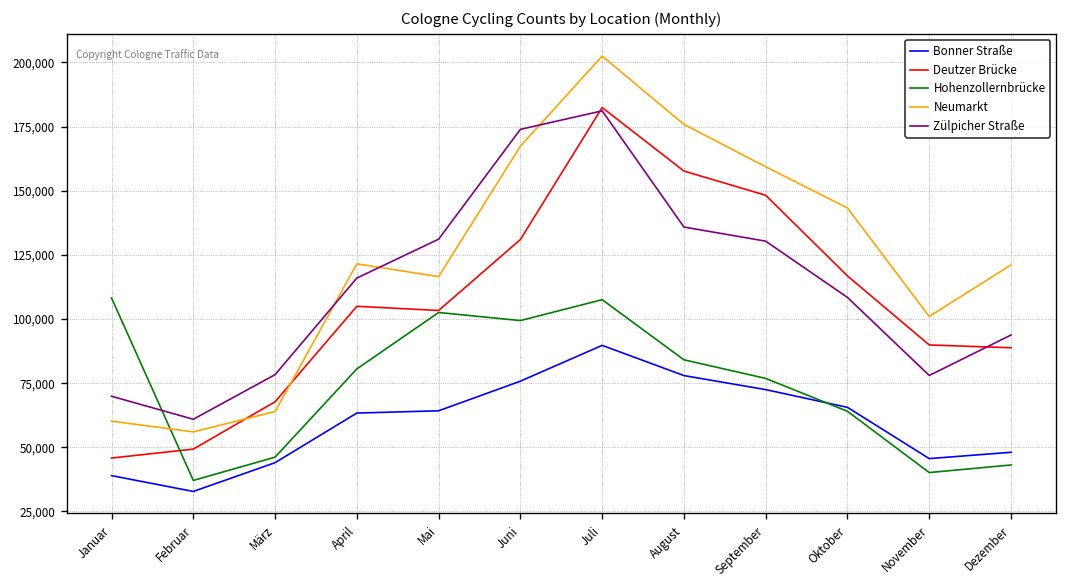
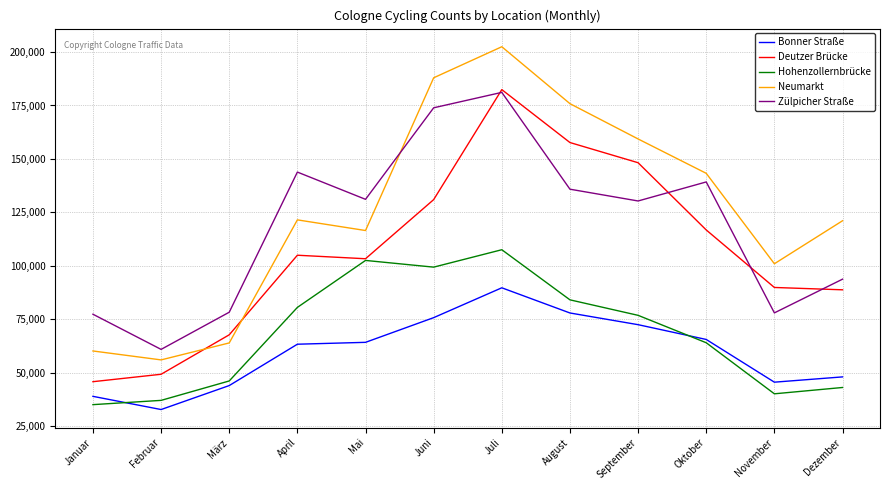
  {
    "Bonner Straße": {
      "Januar": "39,000",
      "Februar": "33,000",
      "März": "44,000",
      "April": "63,000",
      "Mai": "64,000",
      "Juni": "76,000",
      "Juli": "90,000",
      "August": "78,000",
      "September": "72,000",
      "Oktober": "66,000",
      "November": "46,000",
      "Dezember": "48,000"
    },
    "Deutzer Brücke": {
      "Januar": "46,000",
      "Februar": "49,000",
      "März": "68,000",
      "April": "105,000",
      "Juni": "131,000",
      "Juli": "182,000",
      "August": "158,000",
      "September": "148,000",
      "Oktober": "117,000",
      "November": "90,000",
      "Dezember": "89,000"
    },
    "Hohenzollernbrücke": {
-     "Januar": "108,000",
+     "Januar": "35,000",
      "Februar": "37,000",
      "März": "46,000",
      "April": "81,000",
      "Juni": "99,000",
      "Juli": "108,000",
      "August": "84,000",
      "September": "77,000",
      "Oktober": "64,000",
      "November": "40,000",
      "Dezember": "43,000"
    },
    "Neumarkt": {
      "Januar": "60,000",
      "Februar": "56,000",
      "März": "64,000",
      "April": "122,000",
      "Mai": "117,000",
-     "Juni": "167,000",
+     "Juni": "188,000",
      "Juli": "202,000",
      "August": "176,000",
      "September": "159,000",
      "Oktober": "143,000",
      "November": "101,000",
      "Dezember": "121,000"
    },
    "Zülpicher Straße": {
-     "Januar": "70,000",
+     "Januar": "77,000",
      "Februar": "61,000",
      "März": "78,000",
-     "April": "116,000",
+     "April": "144,000",
      "Mai": "131,000",
      "Juni": "174,000",
      "Juli": "181,000",
      "August": "136,000",
      "September": "130,000",
-     "Oktober": "108,000",
+     "Oktober": "139,000",
      "November": "78,000",
      "Dezember": "94,000"
    }
  }
